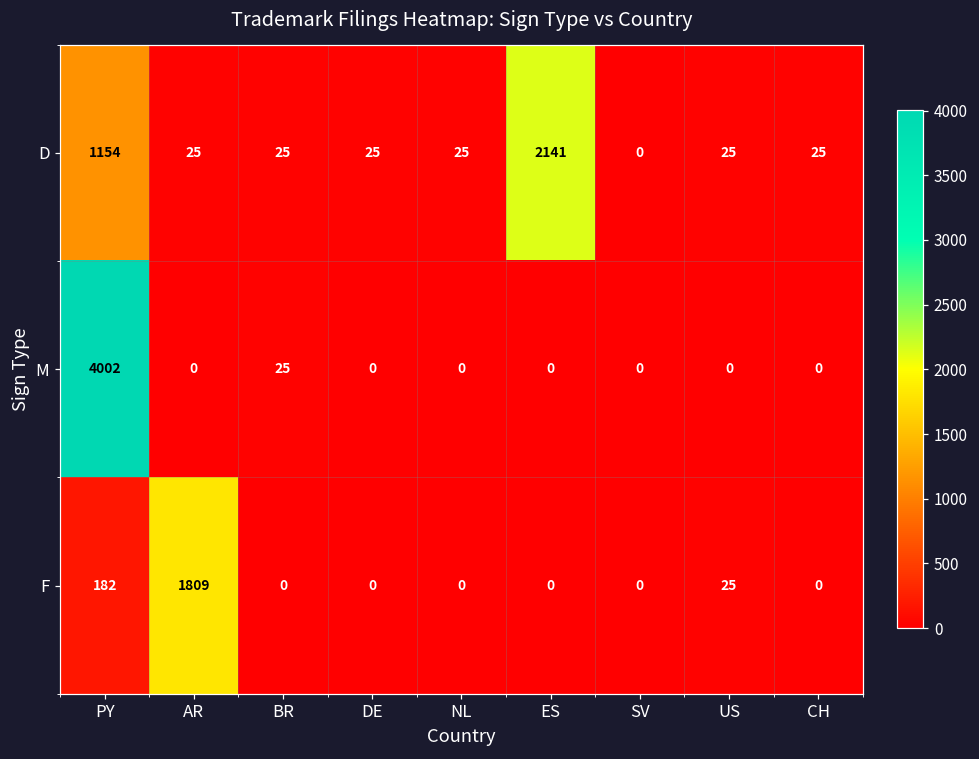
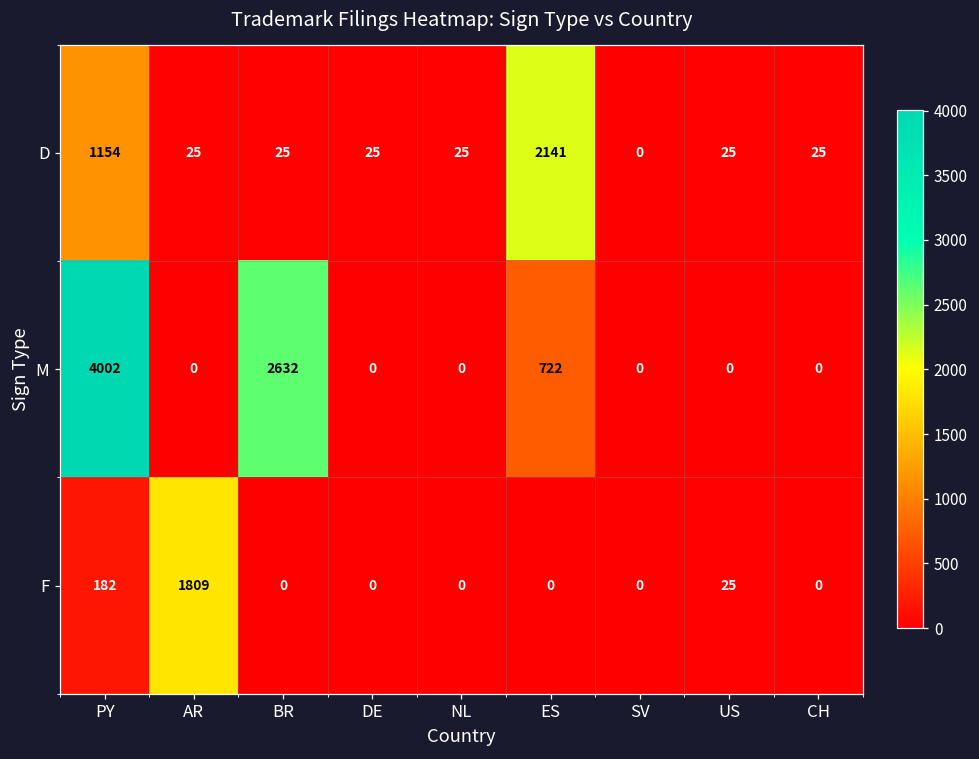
  {
    "D": {
      "PY": 1154,
      "AR": 25,
      "BR": 25,
      "DE": 25,
      "NL": 25,
      "ES": 2141,
      "SV": 0,
      "US": 25,
      "CH": 25
    },
    "M": {
      "PY": 4002,
      "AR": 0,
-     "BR": 25,
+     "BR": 2632,
      "DE": 0,
      "NL": 0,
-     "ES": 0,
+     "ES": 722,
      "SV": 0,
      "US": 0,
      "CH": 0
    },
    "F": {
      "PY": 182,
      "AR": 1809,
      "BR": 0,
      "DE": 0,
      "NL": 0,
      "ES": 0,
      "SV": 0,
      "US": 25,
      "CH": 0
    }
  }
